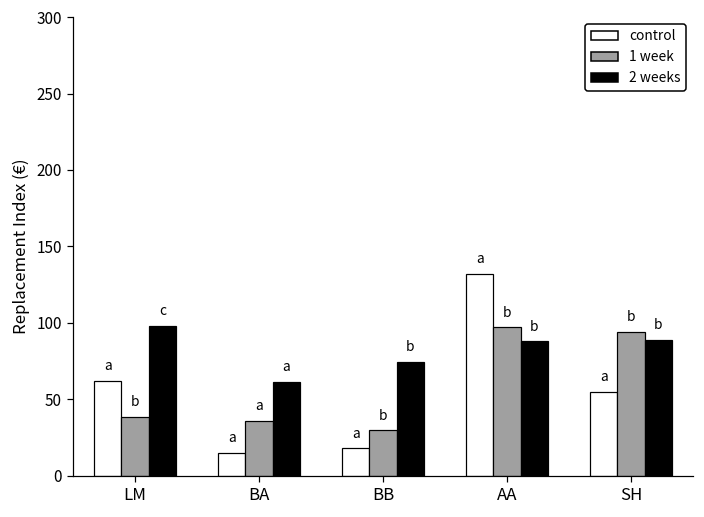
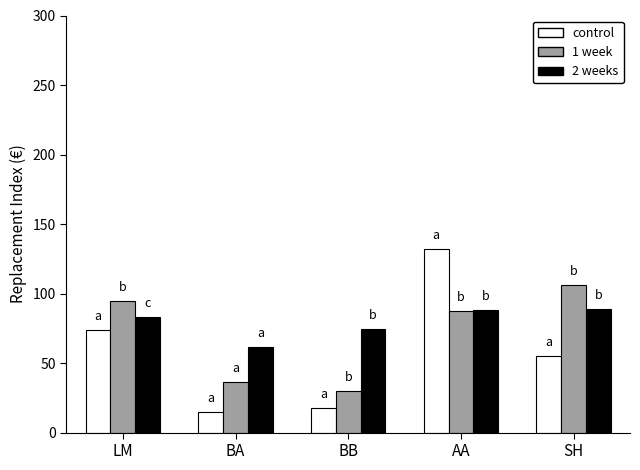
  {
    "control": {
-     "LM": 62,
+     "LM": 74,
      "BA": 15,
      "BB": 18,
      "AA": 132,
      "SH": 55
    },
    "1 week": {
-     "LM": 39,
+     "LM": 95,
      "BA": 36,
      "BB": 30,
-     "AA": 97,
-     "SH": 94
+     "AA": 88,
+     "SH": 106
    },
    "2 weeks": {
-     "LM": 98,
+     "LM": 83,
      "BA": 61,
      "BB": 74,
      "AA": 88,
      "SH": 89
    }
  }
